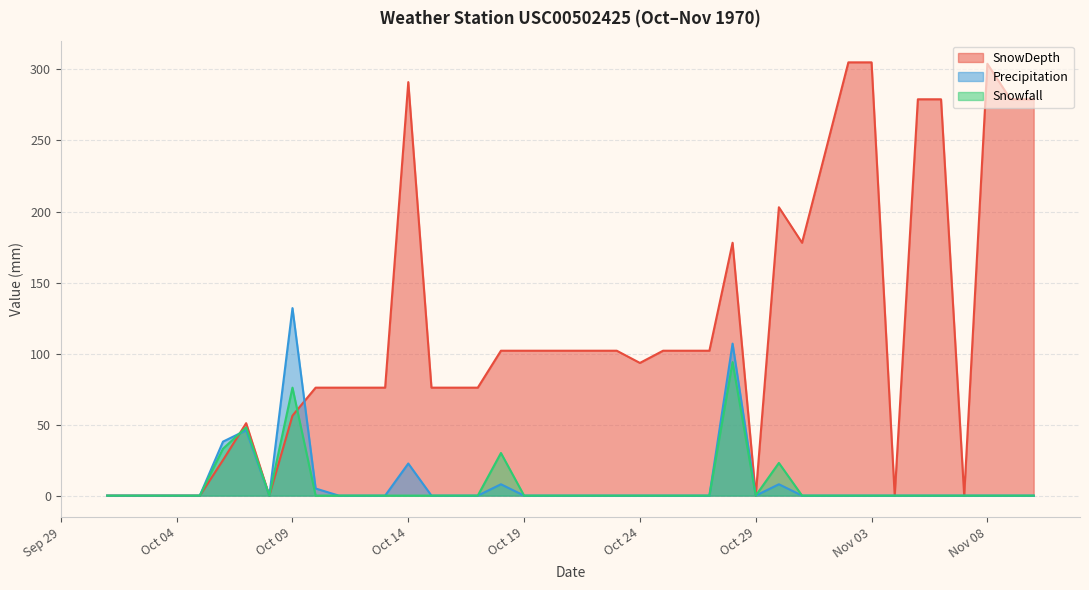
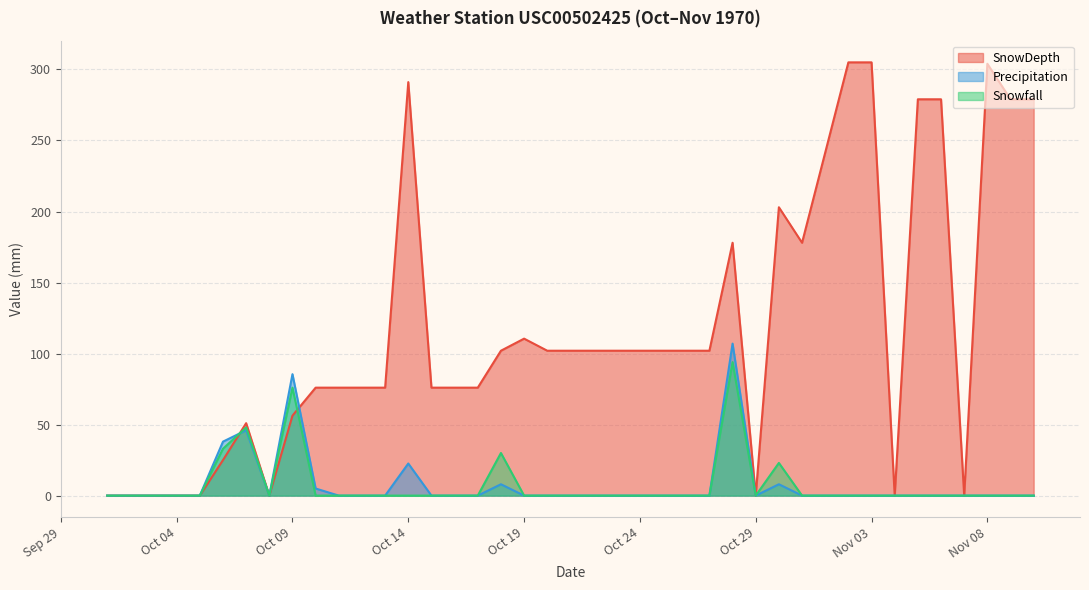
  {
    "SnowDepth": {
      "Oct 09": 56,
      "Oct 14": 291,
-     "Oct 19": 102,
-     "Oct 24": 93,
+     "Oct 19": 111,
+     "Oct 24": 102,
      "Nov 03": 305
    },
    "Precipitation": {
-     "Oct 09": 132,
+     "Oct 09": 86,
      "Oct 14": 23
    },
    "Snowfall": {
      "Oct 09": 76,
      "Oct 14": 0
    }
  }
